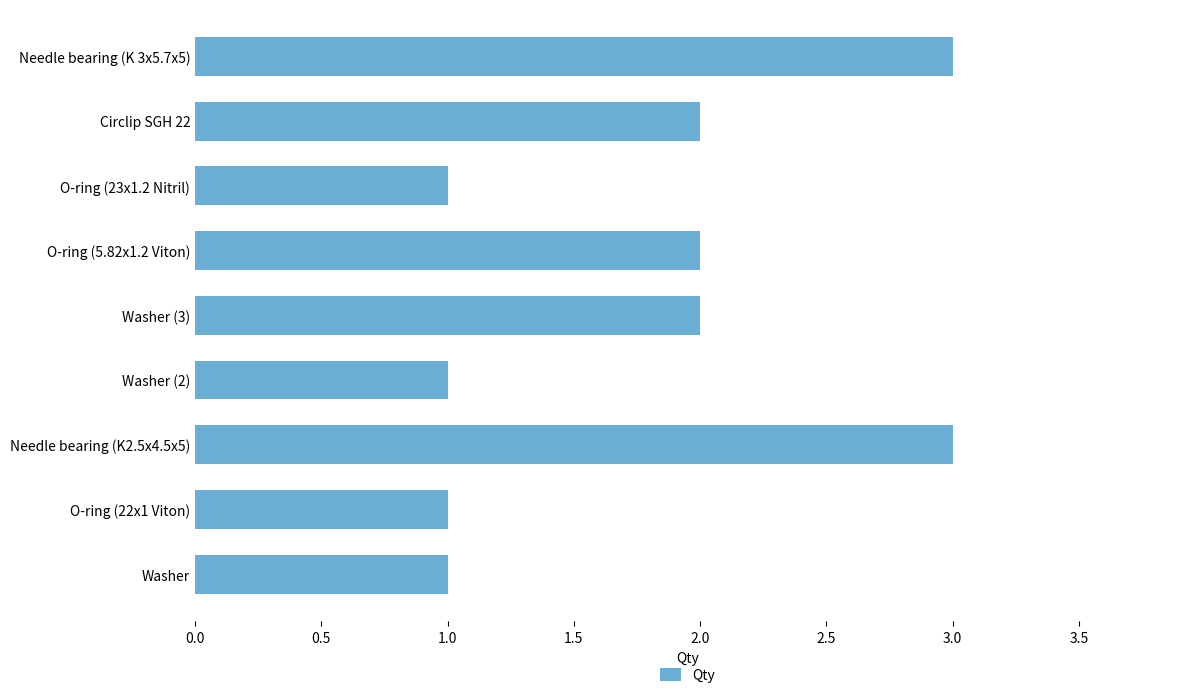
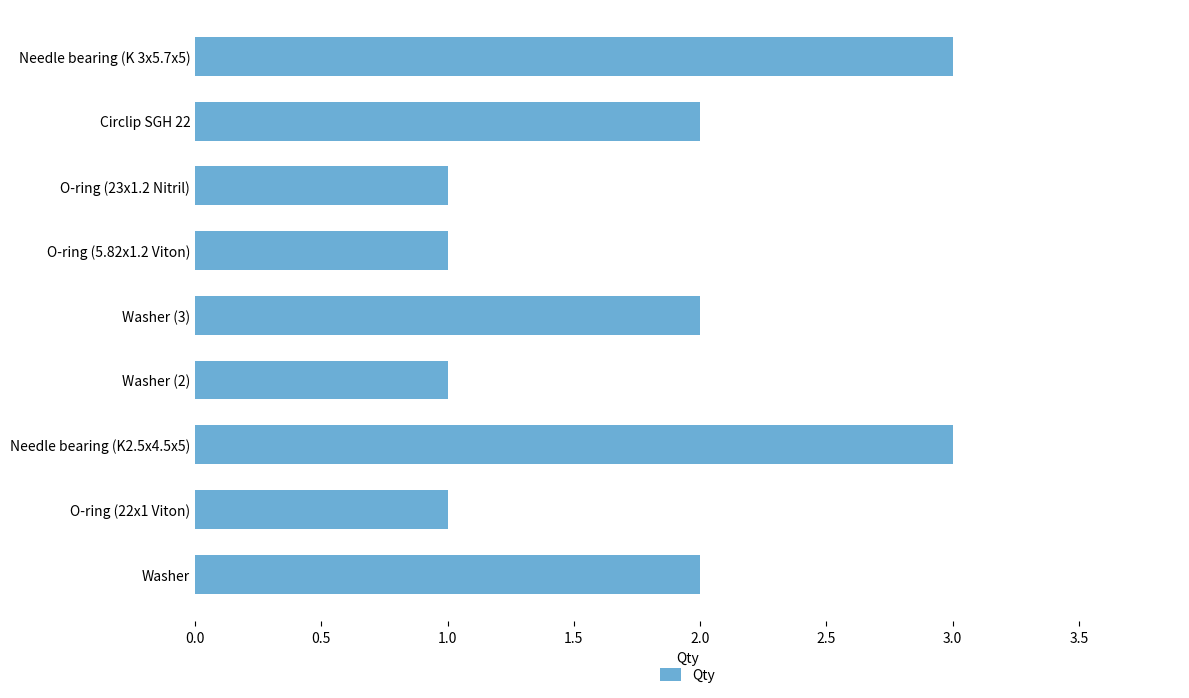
  {
    "Needle bearing (K 3x5.7x5)": 3,
    "Circlip SGH 22": 2,
    "O-ring (23x1.2 Nitril)": 1,
-   "O-ring (5.82x1.2 Viton)": 2,
+   "O-ring (5.82x1.2 Viton)": 1,
    "Washer (3)": 2,
    "Washer (2)": 1,
    "Needle bearing (K2.5x4.5x5)": 3,
    "O-ring (22x1 Viton)": 1,
-   "Washer": 1
+   "Washer": 2
  }
